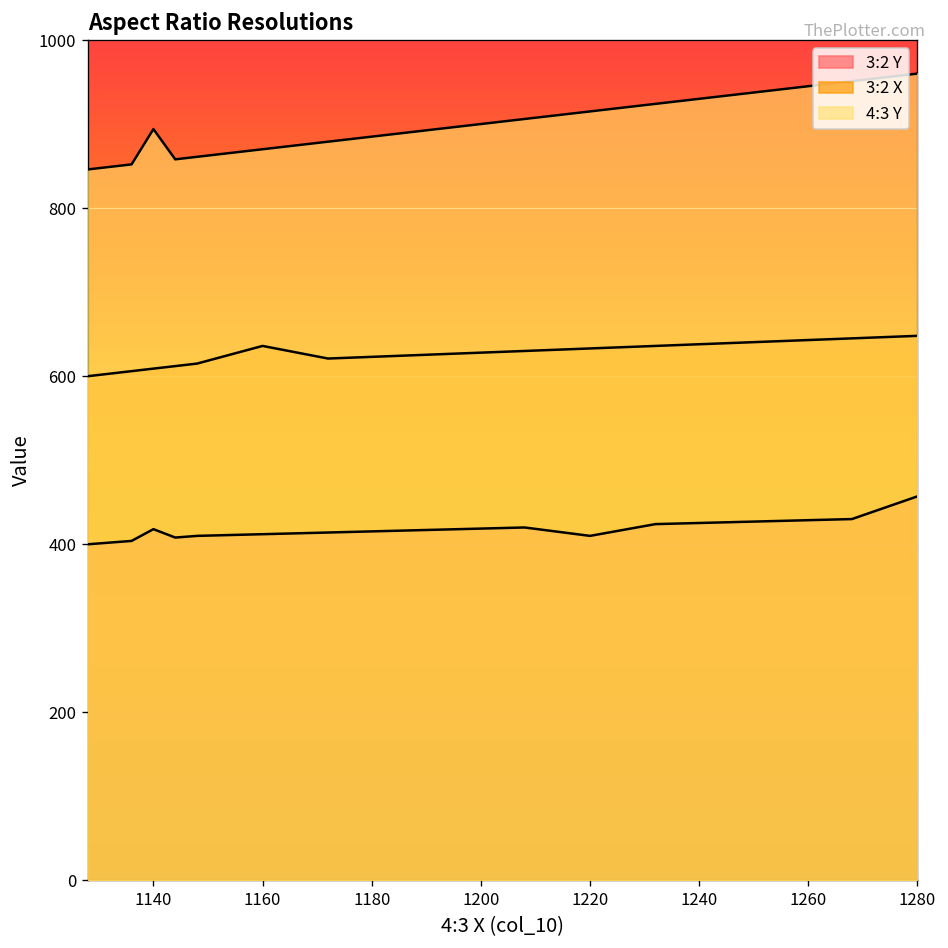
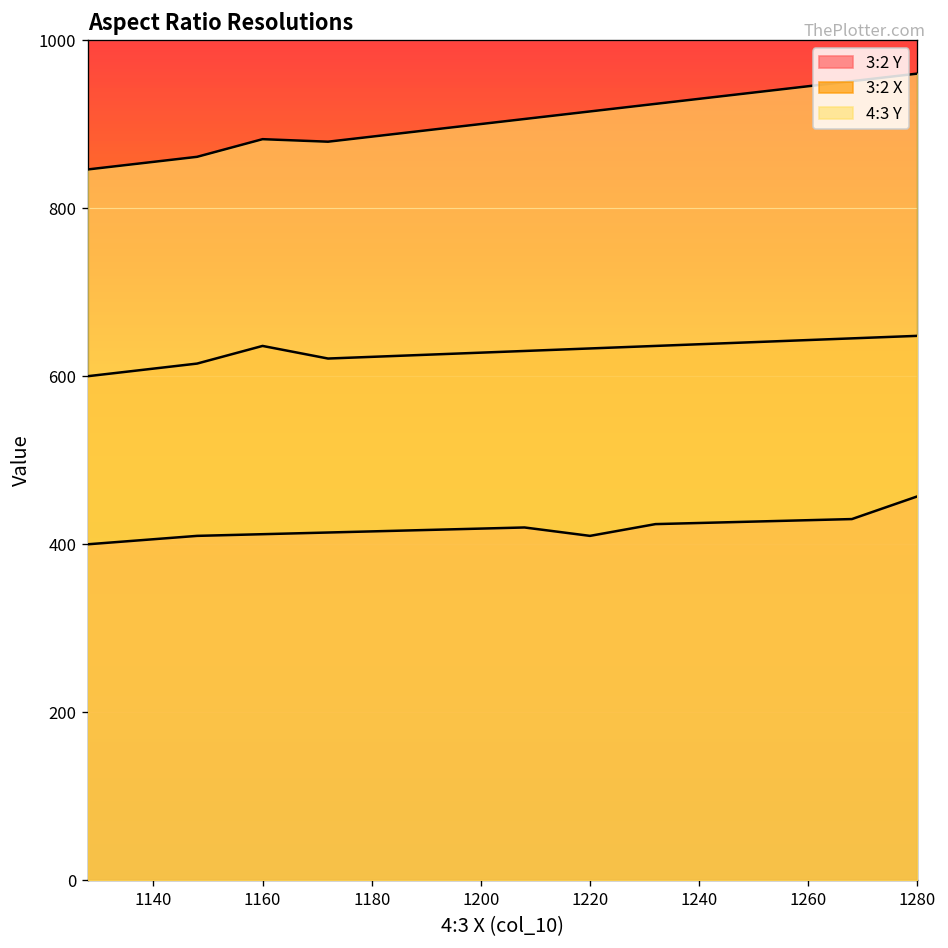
  {
    "3:2 Y": {
-     "1140": 420,
+     "1140": 410,
      "1160": 410,
      "1220": 410,
      "1280": 460
    },
    "3:2 X": {
      "1140": 610,
      "1160": 640,
      "1220": 630,
      "1280": 650
    },
    "4:3 Y": {
-     "1140": 890,
-     "1160": 870,
+     "1140": 860,
+     "1160": 880,
      "1220": 920,
      "1280": 960
    }
  }
